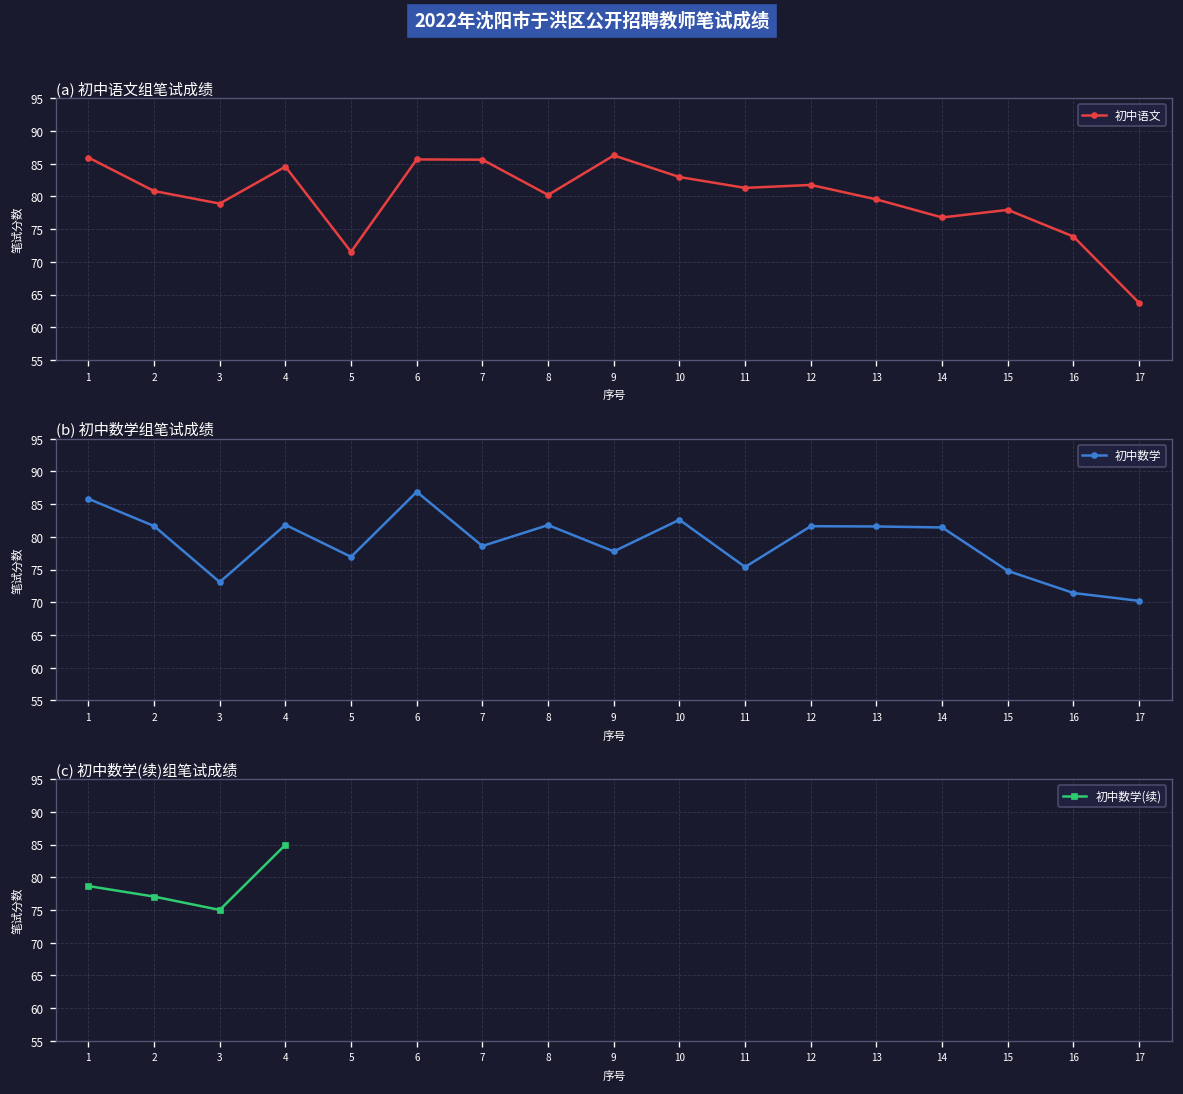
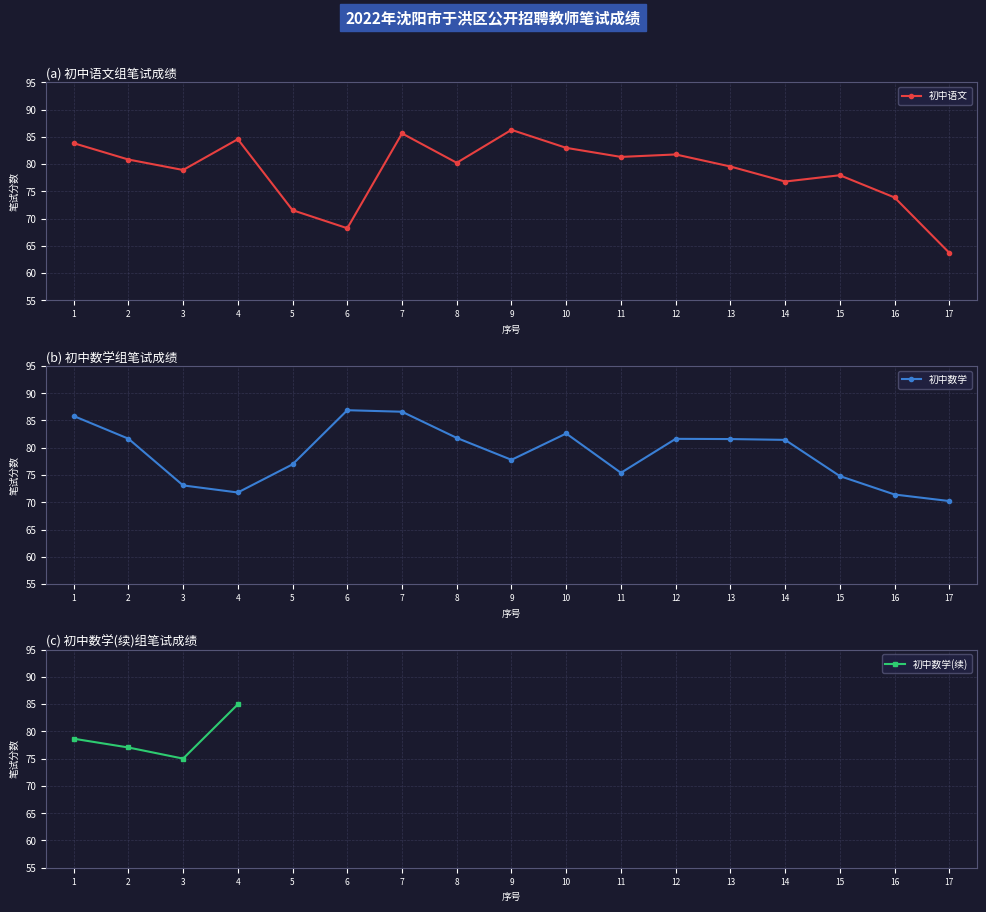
  {
    "(a) 初中语文组笔试成绩": {
-     "1": 86,
+     "1": 84,
      "2": 81,
      "3": 79,
      "4": 85,
      "5": 72,
-     "6": 86,
+     "6": 68,
      "7": 86,
      "8": 80,
      "9": 86,
      "10": 83,
      "11": 81,
      "12": 82,
      "13": 80,
      "14": 77,
      "15": 78,
      "16": 74,
      "17": 64
    },
    "(b) 初中数学组笔试成绩": {
      "1": 86,
      "2": 82,
      "3": 73,
-     "4": 82,
+     "4": 72,
      "5": 77,
      "6": 87,
-     "7": 79,
+     "7": 87,
      "8": 82,
      "9": 78,
      "10": 83,
      "11": 75,
      "12": 82,
      "13": 82,
      "14": 81,
      "15": 75,
      "16": 71,
      "17": 70
    },
    "(c) 初中数学(续)组笔试成绩": {
      "1": 79,
      "2": 77,
      "3": 75,
      "4": 85
    }
  }
